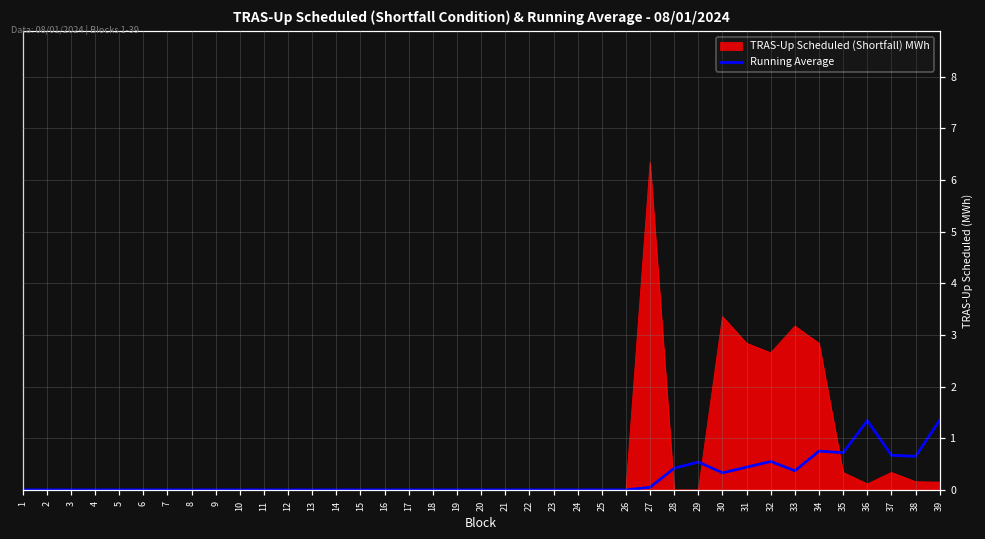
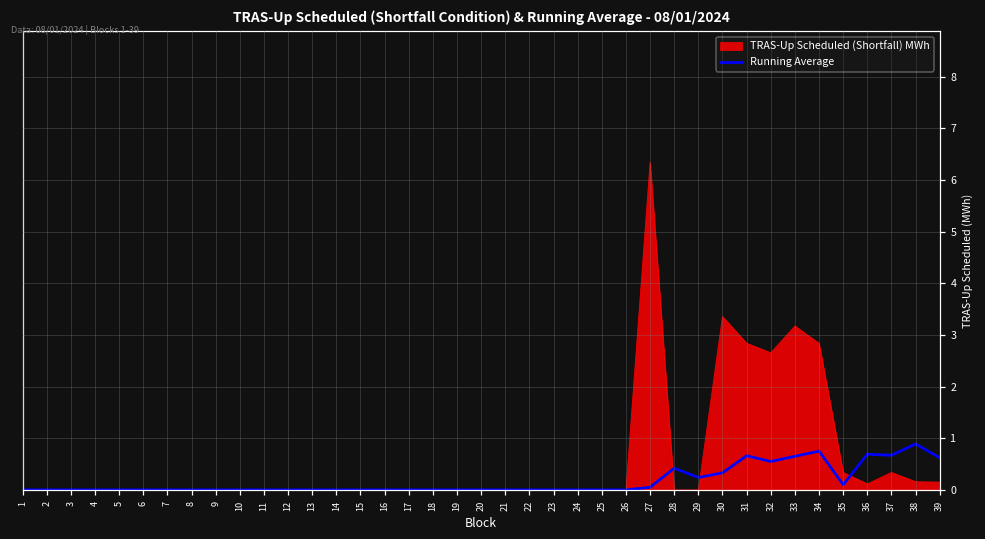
  {
    "TRAS-Up Scheduled (Shortfall) MWh": {
      "27": 6.3,
      "28": 0.0,
      "29": 0.0,
      "30": 3.4,
      "31": 2.8,
      "32": 2.7,
      "33": 3.2,
      "34": 2.8,
      "35": 0.3,
      "36": 0.1,
      "37": 0.3,
      "38": 0.2,
      "39": 0.2
    },
    "Running Average": {
      "27": 0.1,
      "28": 0.4,
-     "29": 0.5,
+     "29": 0.2,
      "30": 0.3,
-     "31": 0.4,
+     "31": 0.7,
      "32": 0.6,
-     "33": 0.4,
+     "33": 0.7,
      "34": 0.8,
-     "35": 0.7,
-     "36": 1.3,
+     "35": 0.1,
+     "36": 0.7,
      "37": 0.7,
-     "38": 0.7,
-     "39": 1.4
+     "38": 0.9,
+     "39": 0.6
    }
  }
